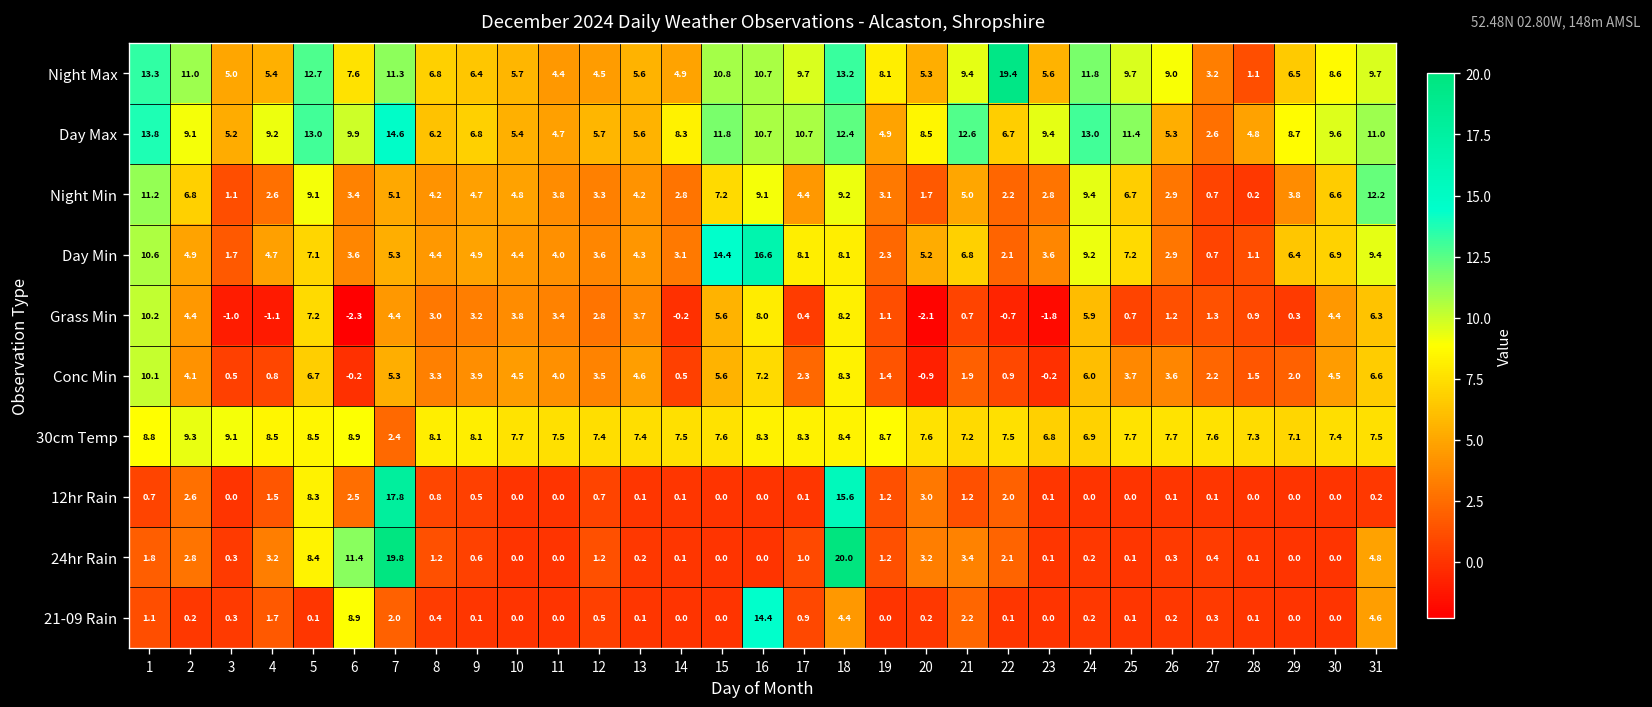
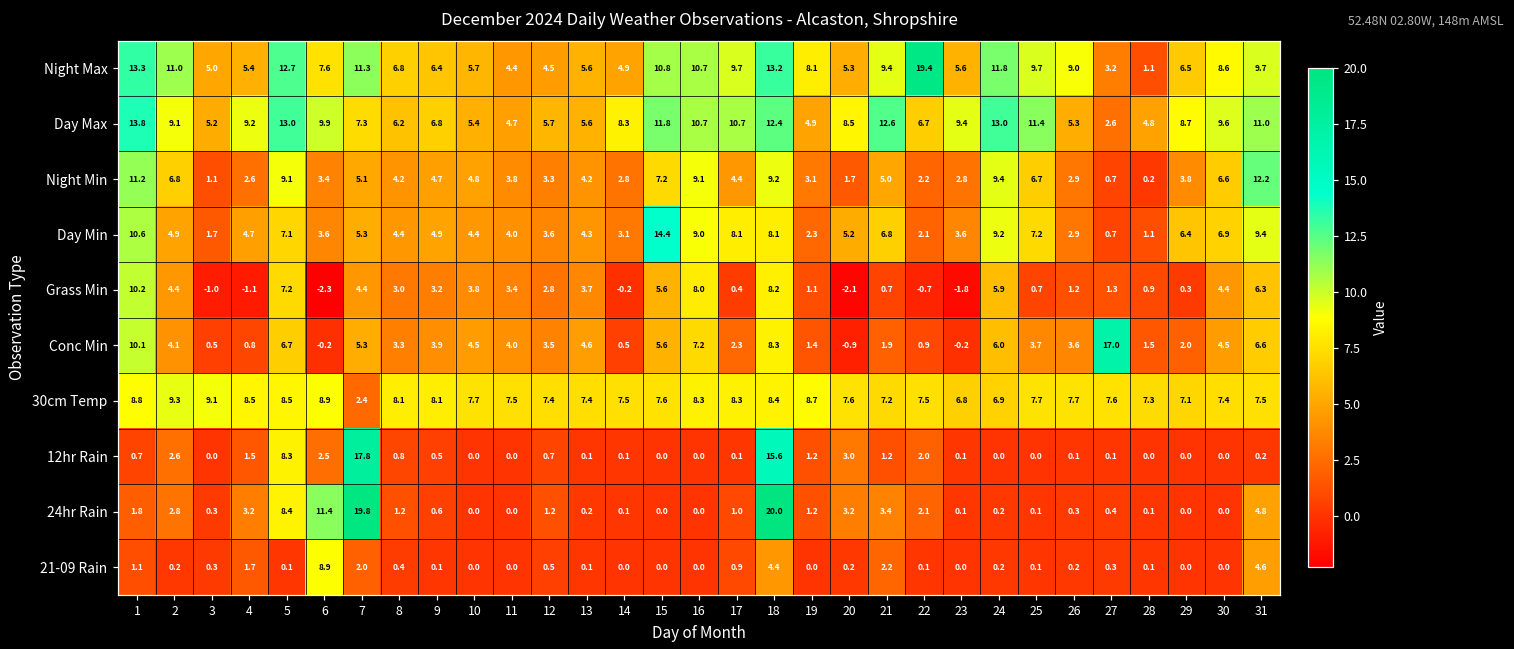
  {
    "Day Max": {
      "1": 13.8,
      "2": 9.1,
      "3": 5.2,
      "4": 9.2,
      "5": 13.0,
      "6": 9.9,
-     "7": 14.6,
+     "7": 7.3,
      "8": 6.2,
      "9": 6.8,
      "10": 5.4,
      "11": 4.7,
      "12": 5.7,
      "13": 5.6,
      "14": 8.3,
      "15": 11.8,
      "16": 10.7,
      "17": 10.7,
      "18": 12.4,
      "19": 4.9,
      "20": 8.5,
      "21": 12.6,
      "22": 6.7,
      "23": 9.4,
      "24": 13.0,
      "25": 11.4,
      "26": 5.3,
      "27": 2.6,
      "28": 4.8,
      "29": 8.7,
      "30": 9.6,
      "31": 11.0
    },
    "Day Min": {
      "1": 10.6,
      "2": 4.9,
      "3": 1.7,
      "4": 4.7,
      "5": 7.1,
      "6": 3.6,
      "7": 5.3,
      "8": 4.4,
      "9": 4.9,
      "10": 4.4,
      "11": 4.0,
      "12": 3.6,
      "13": 4.3,
      "14": 3.1,
      "15": 14.4,
-     "16": 16.6,
+     "16": 9.0,
      "17": 8.1,
      "18": 8.1,
      "19": 2.3,
      "20": 5.2,
      "21": 6.8,
      "22": 2.1,
      "23": 3.6,
      "24": 9.2,
      "25": 7.2,
      "26": 2.9,
      "27": 0.7,
      "28": 1.1,
      "29": 6.4,
      "30": 6.9,
      "31": 9.4
    },
    "Conc Min": {
      "1": 10.1,
      "2": 4.1,
      "3": 0.5,
      "4": 0.8,
      "5": 6.7,
      "6": -0.2,
      "7": 5.3,
      "8": 3.3,
      "9": 3.9,
      "10": 4.5,
      "11": 4.0,
      "12": 3.5,
      "13": 4.6,
      "14": 0.5,
      "15": 5.6,
      "16": 7.2,
      "17": 2.3,
      "18": 8.3,
      "19": 1.4,
      "20": -0.9,
      "21": 1.9,
      "22": 0.9,
      "23": -0.2,
      "24": 6.0,
      "25": 3.7,
      "26": 3.6,
-     "27": 2.2,
+     "27": 17.0,
      "28": 1.5,
      "29": 2.0,
      "30": 4.5,
      "31": 6.6
    },
    "21-09 Rain": {
      "1": 1.1,
      "2": 0.2,
      "3": 0.3,
      "4": 1.7,
      "5": 0.1,
      "6": 8.9,
      "7": 2.0,
      "8": 0.4,
      "9": 0.1,
      "10": 0.0,
      "11": 0.0,
      "12": 0.5,
      "13": 0.1,
      "14": 0.0,
      "15": 0.0,
-     "16": 14.4,
+     "16": 0.0,
      "17": 0.9,
      "18": 4.4,
      "19": 0.0,
      "20": 0.2,
      "21": 2.2,
      "22": 0.1,
      "23": 0.0,
      "24": 0.2,
      "25": 0.1,
      "26": 0.2,
      "27": 0.3,
      "28": 0.1,
      "29": 0.0,
      "30": 0.0,
      "31": 4.6
    }
  }
